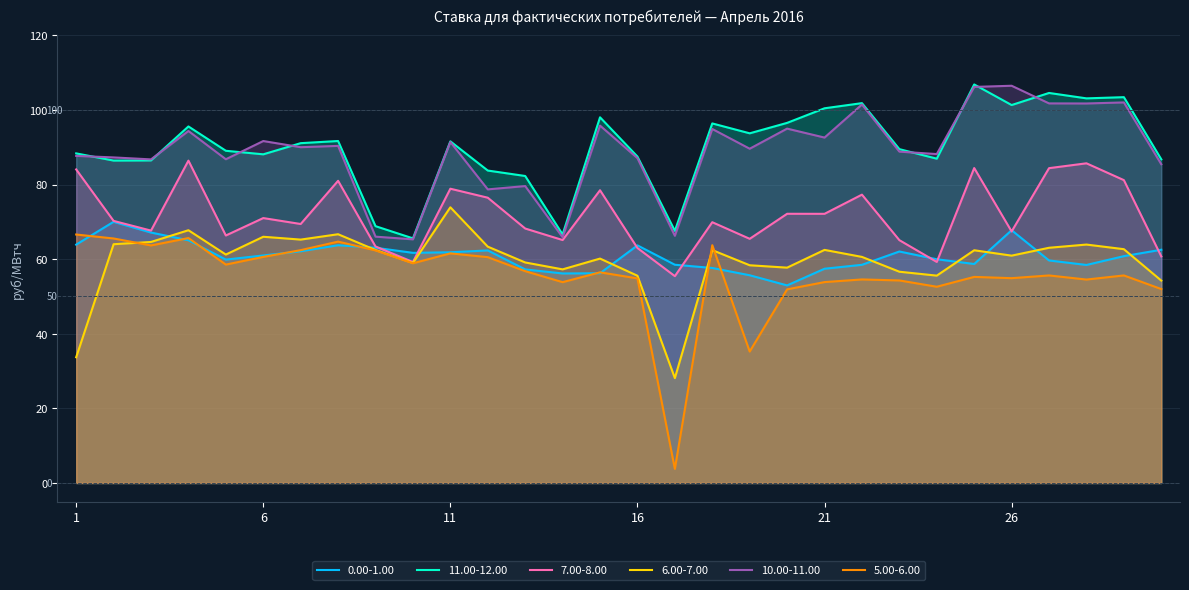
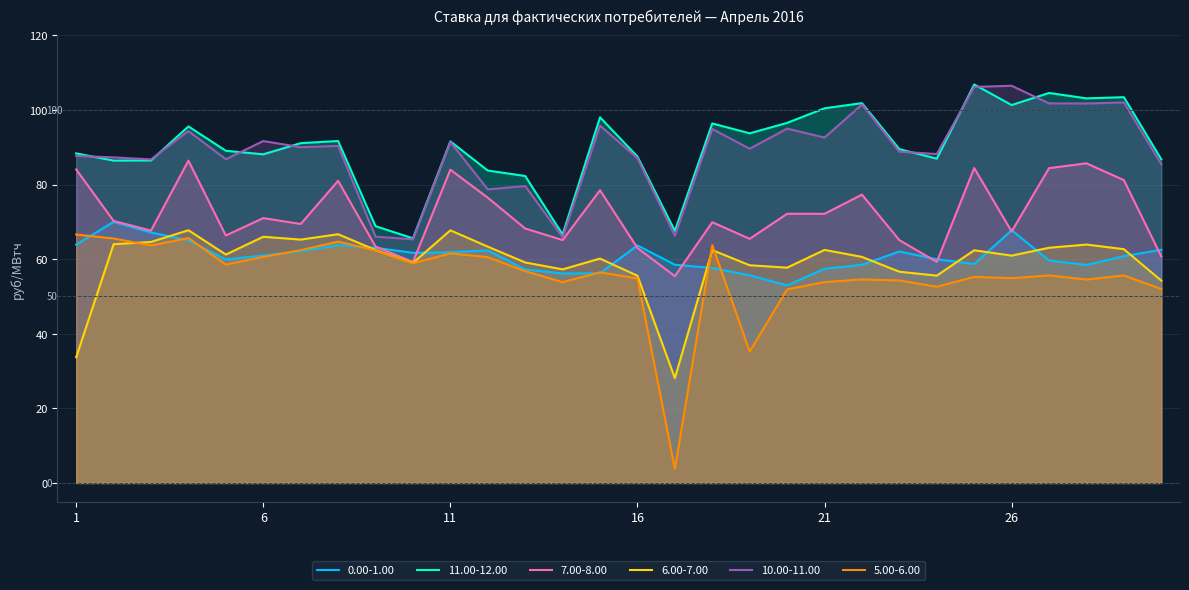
  {
    "0.00-1.00": {
      "1": 64,
      "16": 64,
      "21": 57
    },
    "11.00-12.00": {
      "6": 88,
      "21": 100,
      "26": 101
    },
    "7.00-8.00": {
      "1": 84,
      "6": 71,
-     "11": 79,
+     "11": 84,
      "16": 63,
      "21": 72
    },
    "6.00-7.00": {
      "1": 34,
      "6": 66,
-     "11": 74,
+     "11": 68,
      "16": 56,
      "21": 62,
      "26": 61
    },
    "10.00-11.00": {
      "6": 92,
      "21": 93,
      "26": 106
    },
    "5.00-6.00": {
      "1": 67,
      "16": 55,
      "21": 54,
      "26": 55
    }
  }
